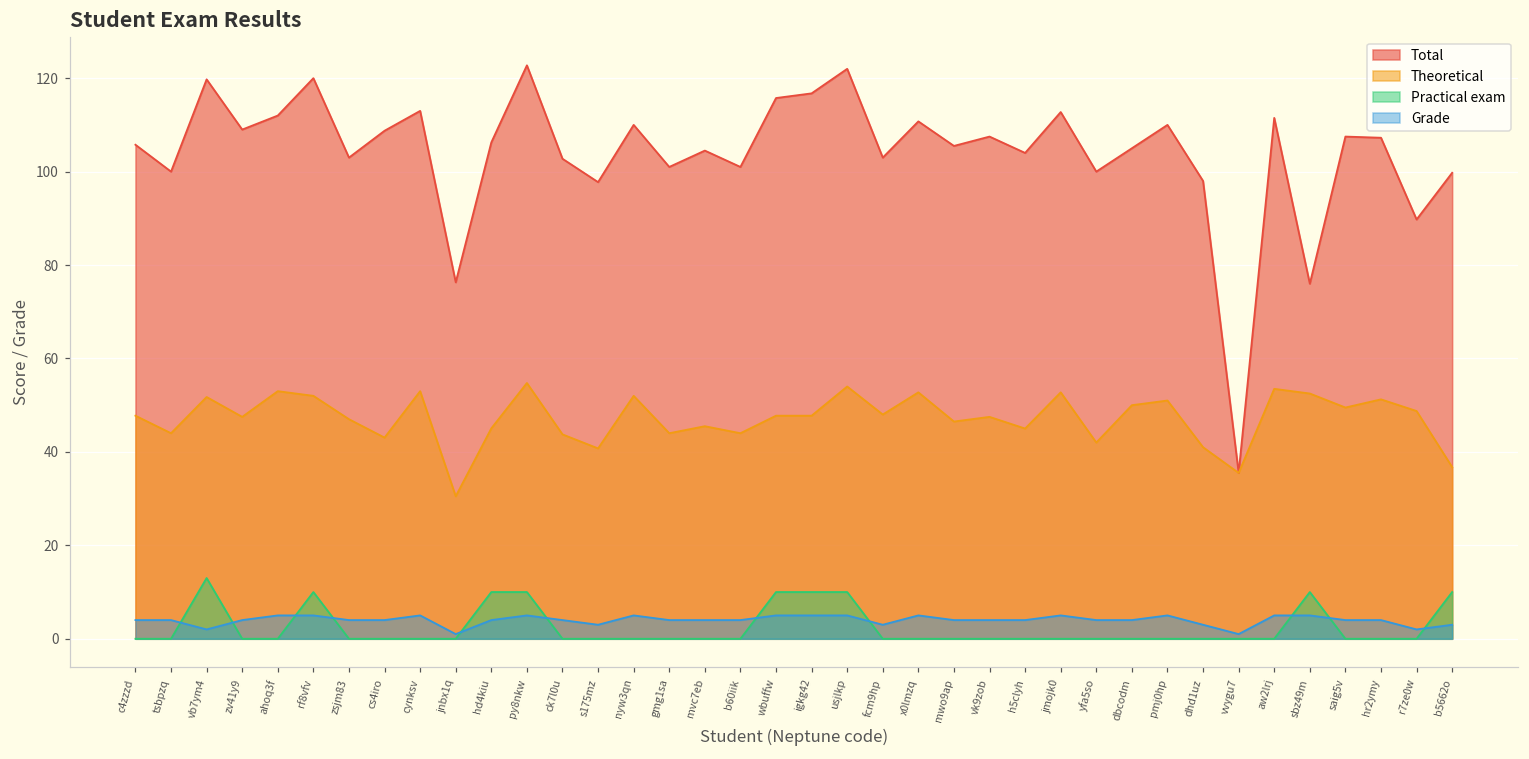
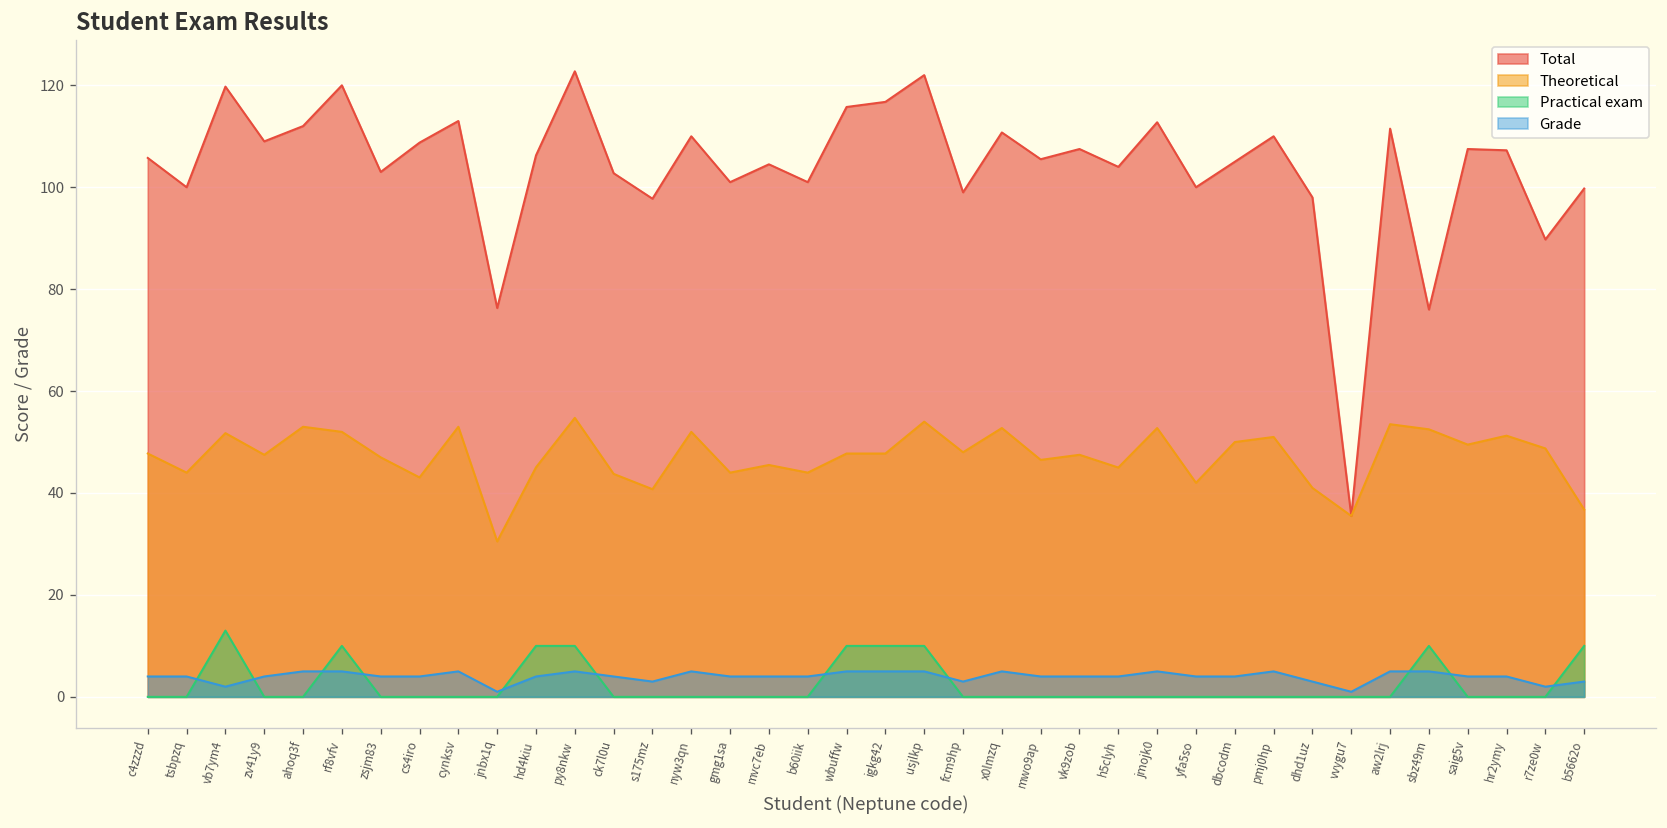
  {
    "Total": {
      "c4zzzd": 106,
      "tsbpzq": 100,
      "vb7ym4": 120,
      "zv41y9": 109,
      "ahoq3f": 112,
      "rf8vfv": 120,
      "zsjm83": 103,
      "cs4iro": 109,
      "cynksv": 113,
      "jnbx1q": 76,
      "hd4kiu": 106,
      "py8nkw": 123,
      "ck7l0u": 103,
      "s175mz": 98,
      "nyw3qn": 110,
      "gmg1sa": 101,
      "mvc7eb": 105,
      "b60iik": 101,
      "wbuffw": 116,
      "igkg42": 117,
      "usjlkp": 122,
-     "fcm9hp": 103,
+     "fcm9hp": 99,
      "x0lmzq": 111,
      "mwo9ap": 106,
      "vk9zob": 108,
      "h5clyh": 104,
      "jmojk0": 113,
      "yfa5so": 100,
      "dbcodm": 105,
      "pmj0hp": 110,
      "dhd1uz": 98,
      "aw2lrj": 112,
      "sbz49m": 76,
      "saig5v": 108,
      "hr2ymy": 107,
      "r7ze0w": 90,
      "b5662o": 100
    },
    "Theoretical": {
      "c4zzzd": 48,
      "tsbpzq": 44,
      "vb7ym4": 52,
      "zv41y9": 48,
      "ahoq3f": 53,
      "rf8vfv": 52,
      "zsjm83": 47,
      "cs4iro": 43,
      "cynksv": 53,
      "jnbx1q": 31,
      "hd4kiu": 45,
      "py8nkw": 55,
      "ck7l0u": 44,
      "s175mz": 41,
      "nyw3qn": 52,
      "gmg1sa": 44,
      "mvc7eb": 46,
      "b60iik": 44,
      "wbuffw": 48,
      "igkg42": 48,
      "usjlkp": 54,
      "fcm9hp": 48,
      "x0lmzq": 53,
      "mwo9ap": 47,
      "vk9zob": 48,
      "h5clyh": 45,
      "jmojk0": 53,
      "yfa5so": 42,
      "dbcodm": 50,
      "pmj0hp": 51,
      "dhd1uz": 41,
      "aw2lrj": 54,
      "sbz49m": 53,
      "saig5v": 50,
      "hr2ymy": 51,
      "r7ze0w": 49,
      "b5662o": 37
    },
    "Practical exam": {
      "c4zzzd": 0,
      "tsbpzq": 0,
      "vb7ym4": 13,
      "zv41y9": 0,
      "ahoq3f": 0,
      "rf8vfv": 10,
      "zsjm83": 0,
      "cs4iro": 0,
      "cynksv": 0,
      "jnbx1q": 0,
      "hd4kiu": 10,
      "py8nkw": 10,
      "ck7l0u": 0,
      "s175mz": 0,
      "nyw3qn": 0,
      "gmg1sa": 0,
      "mvc7eb": 0,
      "b60iik": 0,
      "wbuffw": 10,
      "igkg42": 10,
      "usjlkp": 10,
      "fcm9hp": 0,
      "x0lmzq": 0,
      "mwo9ap": 0,
      "vk9zob": 0,
      "h5clyh": 0,
      "jmojk0": 0,
      "yfa5so": 0,
      "dbcodm": 0,
      "pmj0hp": 0,
      "dhd1uz": 0,
      "vvygu7": 0,
      "aw2lrj": 0,
      "sbz49m": 10,
      "saig5v": 0,
      "hr2ymy": 0,
      "r7ze0w": 0,
      "b5662o": 10
    },
    "Grade": {
      "c4zzzd": 4,
      "tsbpzq": 4,
      "vb7ym4": 2,
      "zv41y9": 4,
      "ahoq3f": 5,
      "rf8vfv": 5,
      "zsjm83": 4,
      "cs4iro": 4,
      "cynksv": 5,
      "jnbx1q": 1,
      "hd4kiu": 4,
      "py8nkw": 5,
      "ck7l0u": 4,
      "s175mz": 3,
      "nyw3qn": 5,
      "gmg1sa": 4,
      "mvc7eb": 4,
      "b60iik": 4,
      "wbuffw": 5,
      "igkg42": 5,
      "usjlkp": 5,
      "fcm9hp": 3,
      "x0lmzq": 5,
      "mwo9ap": 4,
      "vk9zob": 4,
      "h5clyh": 4,
      "jmojk0": 5,
      "yfa5so": 4,
      "dbcodm": 4,
      "pmj0hp": 5,
      "dhd1uz": 3,
      "vvygu7": 1,
      "aw2lrj": 5,
      "sbz49m": 5,
      "saig5v": 4,
      "hr2ymy": 4,
      "r7ze0w": 2,
      "b5662o": 3
    }
  }
